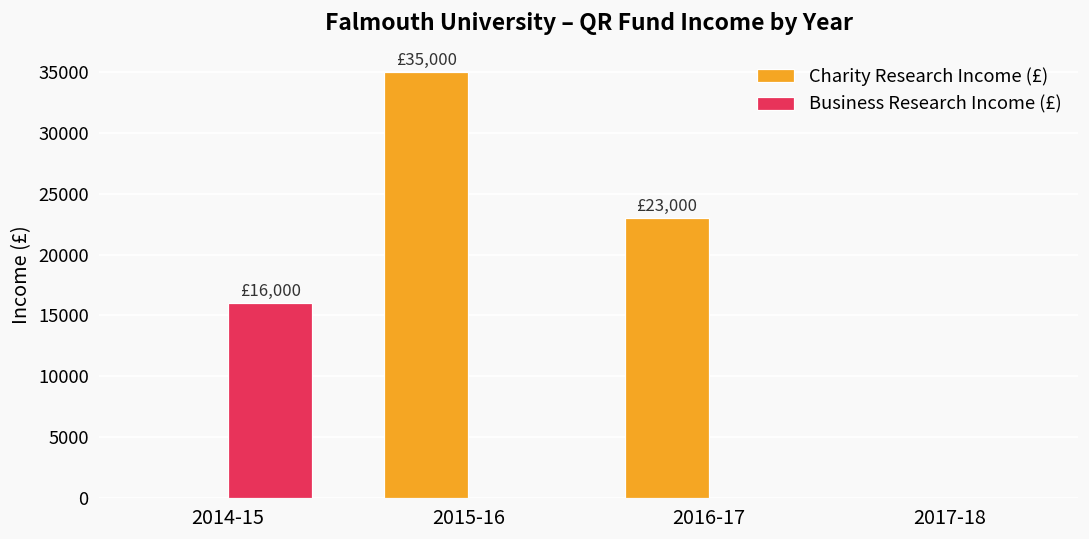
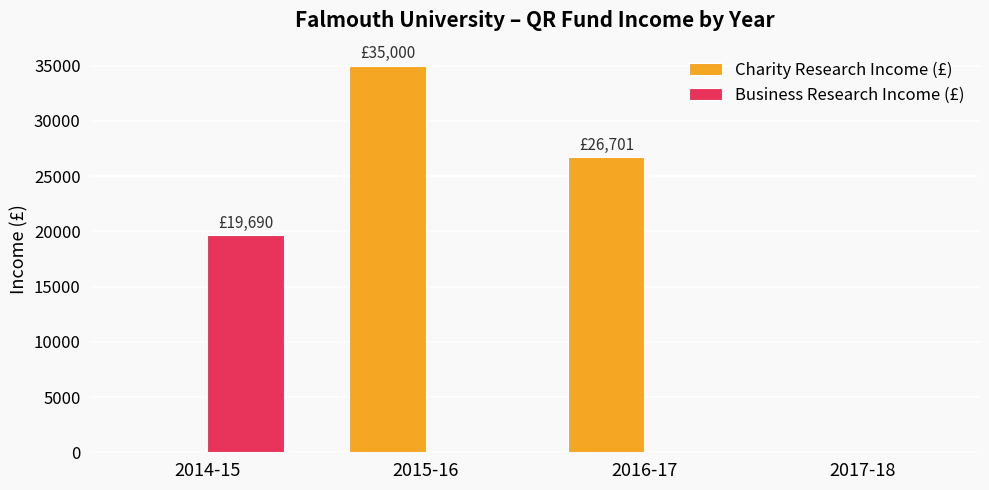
  {
    "Charity Research Income (£)": {
      "2015-16": "£35,000",
-     "2016-17": "£23,000"
+     "2016-17": "£26,701"
    },
    "Business Research Income (£)": {
-     "2014-15": "£16,000"
+     "2014-15": "£19,690"
    }
  }
